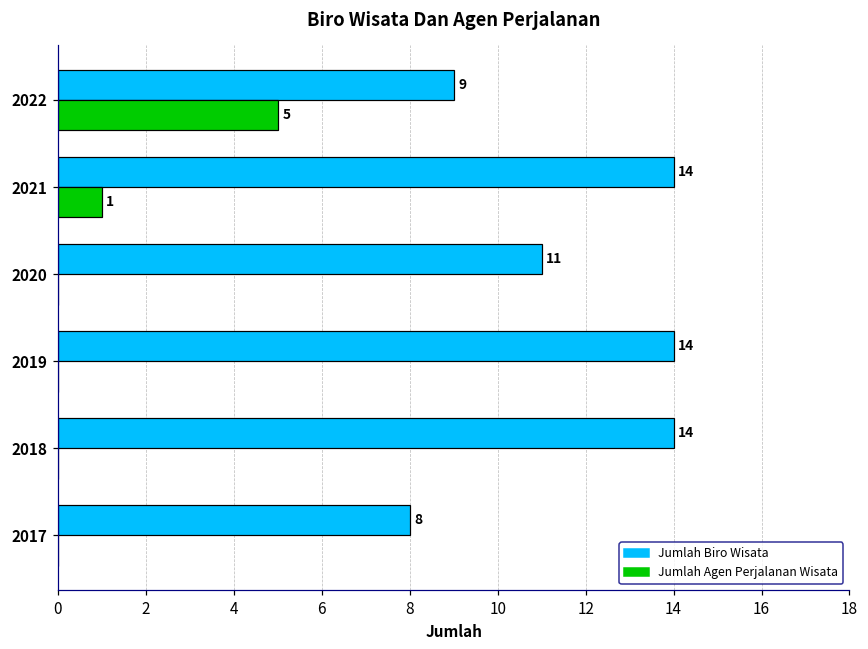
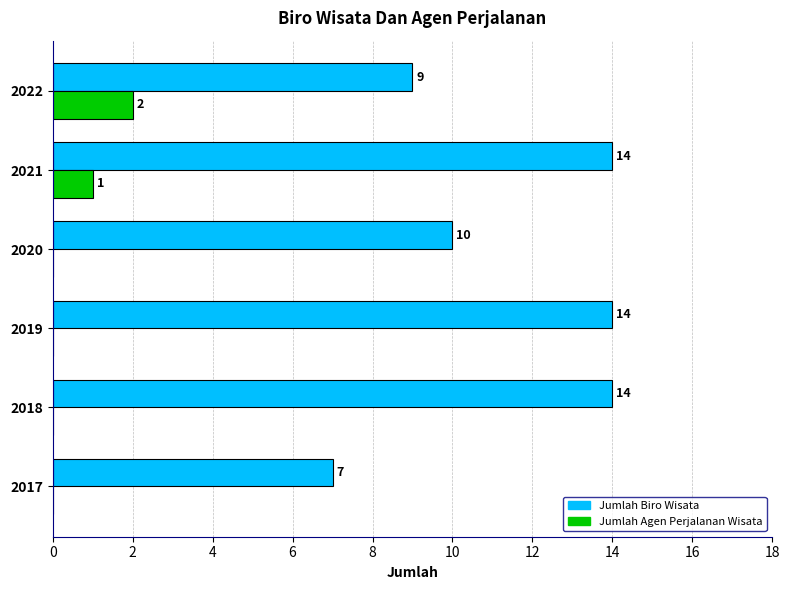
  {
    "Jumlah Biro Wisata": {
      "2022": 9,
      "2021": 14,
-     "2020": 11,
+     "2020": 10,
      "2019": 14,
      "2018": 14,
-     "2017": 8
+     "2017": 7
    },
    "Jumlah Agen Perjalanan Wisata": {
-     "2022": 5,
+     "2022": 2,
      "2021": 1
    }
  }
